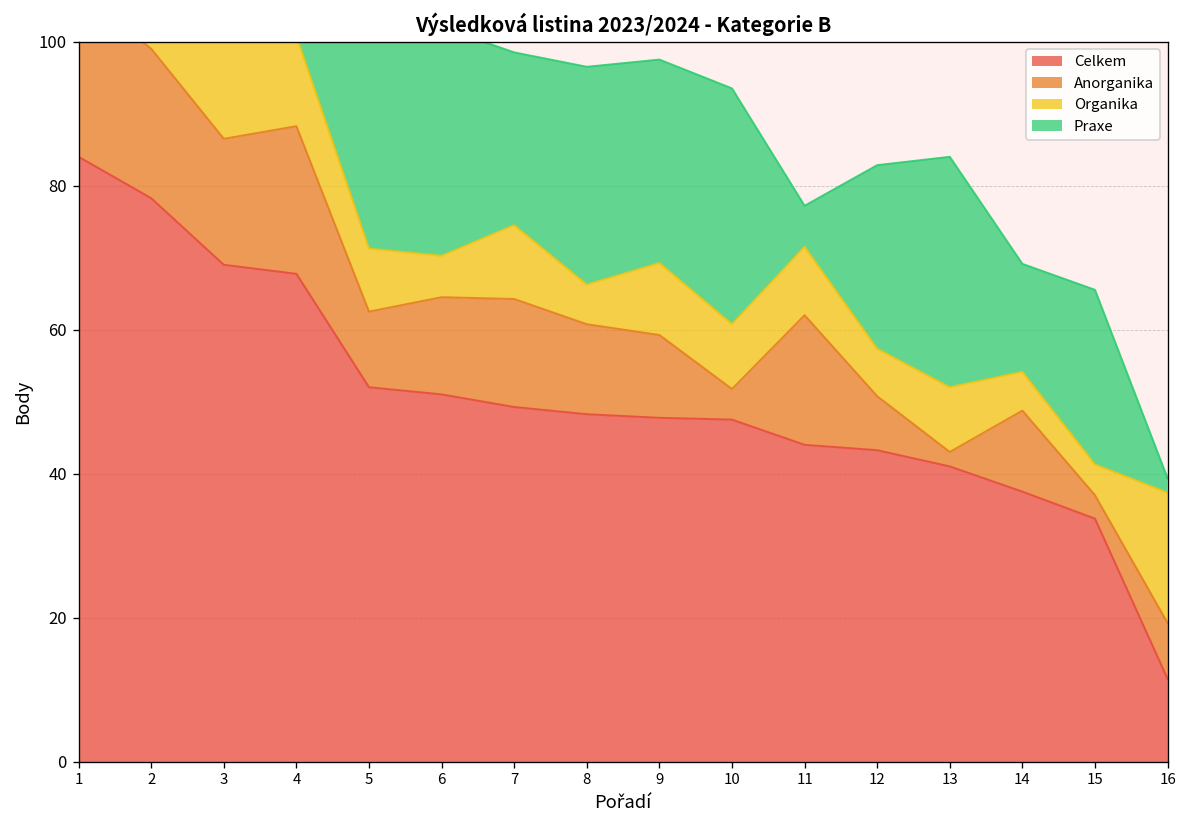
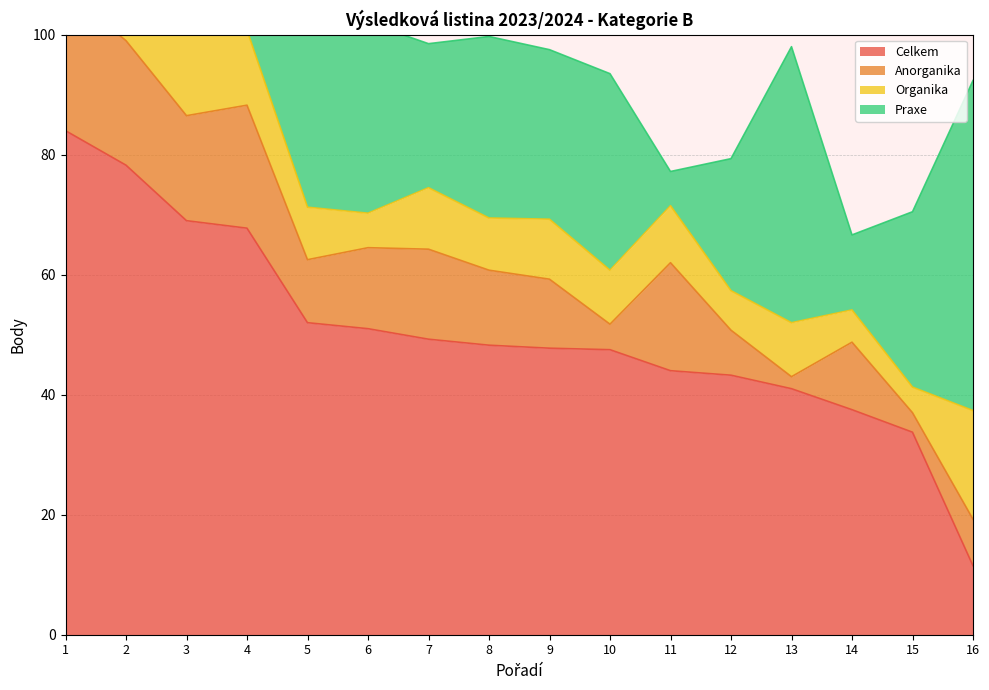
  {
    "Organika": {
      "5": 9,
      "6": 6,
      "7": 10,
-     "8": 6,
+     "8": 9,
      "9": 10,
      "10": 9,
      "11": 10,
      "12": 7,
      "13": 9,
      "14": 5,
      "15": 4,
      "16": 18
    },
    "Praxe": {
      "7": 24,
      "8": 30,
      "9": 28,
      "10": 33,
      "11": 6,
-     "12": 26,
-     "13": 32,
-     "14": 15,
-     "15": 24,
-     "16": 2
+     "12": 22,
+     "13": 46,
+     "14": 12,
+     "15": 29,
+     "16": 55
    }
  }
